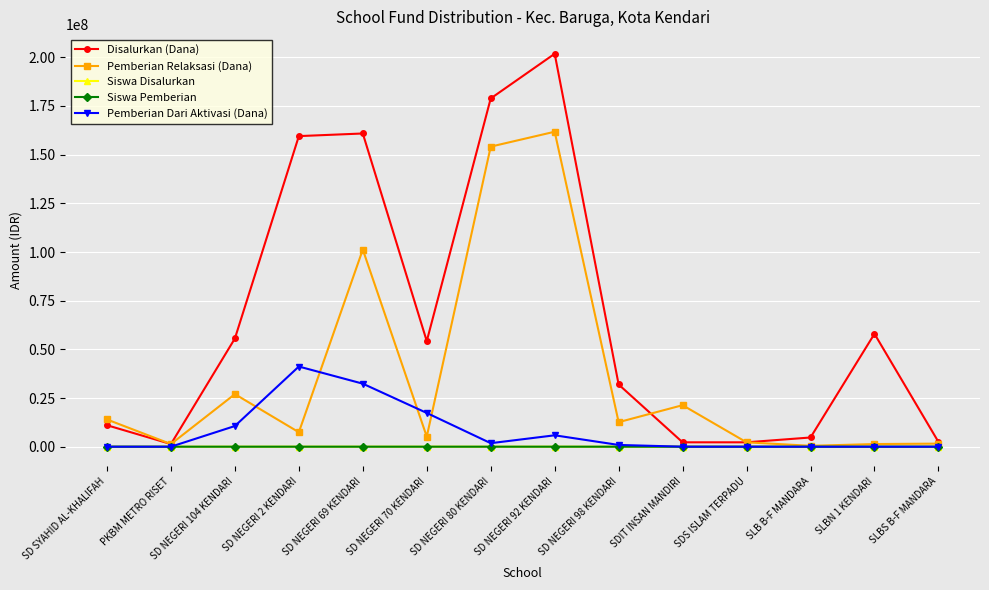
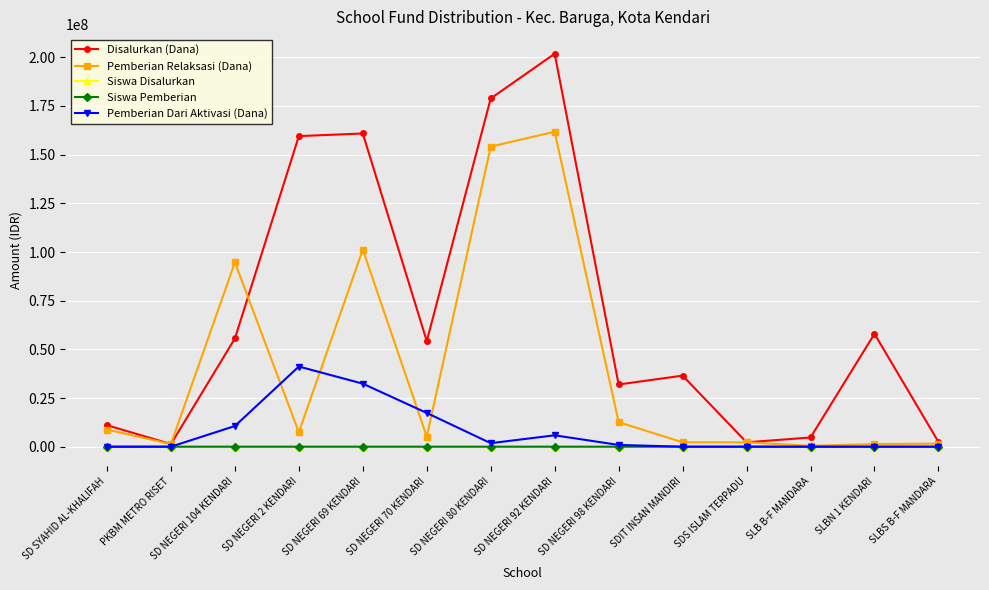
  {
    "Disalurkan (Dana)": {
      "SD SYAHID AL-KHALIFAH": 11000000,
      "SD NEGERI 104 KENDARI": 56000000,
      "SD NEGERI 2 KENDARI": 160000000,
      "SD NEGERI 69 KENDARI": 161000000,
      "SD NEGERI 70 KENDARI": 54000000,
      "SD NEGERI 80 KENDARI": 179000000,
      "SD NEGERI 92 KENDARI": 202000000,
      "SD NEGERI 98 KENDARI": 32000000,
-     "SDIT INSAN MANDIRI": 2000000,
+     "SDIT INSAN MANDIRI": 37000000,
      "SLB B-F MANDARA": 5000000,
      "SLBN 1 KENDARI": 58000000
    },
    "Pemberian Relaksasi (Dana)": {
-     "SD SYAHID AL-KHALIFAH": 14000000,
-     "SD NEGERI 104 KENDARI": 27000000,
+     "SD SYAHID AL-KHALIFAH": 9000000,
+     "SD NEGERI 104 KENDARI": 95000000,
      "SD NEGERI 2 KENDARI": 7000000,
      "SD NEGERI 69 KENDARI": 101000000,
      "SD NEGERI 70 KENDARI": 5000000,
      "SD NEGERI 80 KENDARI": 154000000,
      "SD NEGERI 92 KENDARI": 162000000,
      "SD NEGERI 98 KENDARI": 13000000,
-     "SDIT INSAN MANDIRI": 21000000,
+     "SDIT INSAN MANDIRI": 2000000,
      "SLBN 1 KENDARI": 1000000
    },
    "Siswa Pemberian": {
      "SD NEGERI 104 KENDARI": 0,
      "SD NEGERI 2 KENDARI": 0,
      "SD NEGERI 69 KENDARI": 0,
      "SD NEGERI 70 KENDARI": 0,
      "SD NEGERI 80 KENDARI": 0,
      "SD NEGERI 92 KENDARI": 0
    },
    "Pemberian Dari Aktivasi (Dana)": {
      "SD NEGERI 104 KENDARI": 11000000,
      "SD NEGERI 2 KENDARI": 41000000,
      "SD NEGERI 69 KENDARI": 32000000,
      "SD NEGERI 70 KENDARI": 17000000,
      "SD NEGERI 80 KENDARI": 2000000,
      "SD NEGERI 92 KENDARI": 6000000
    }
  }
